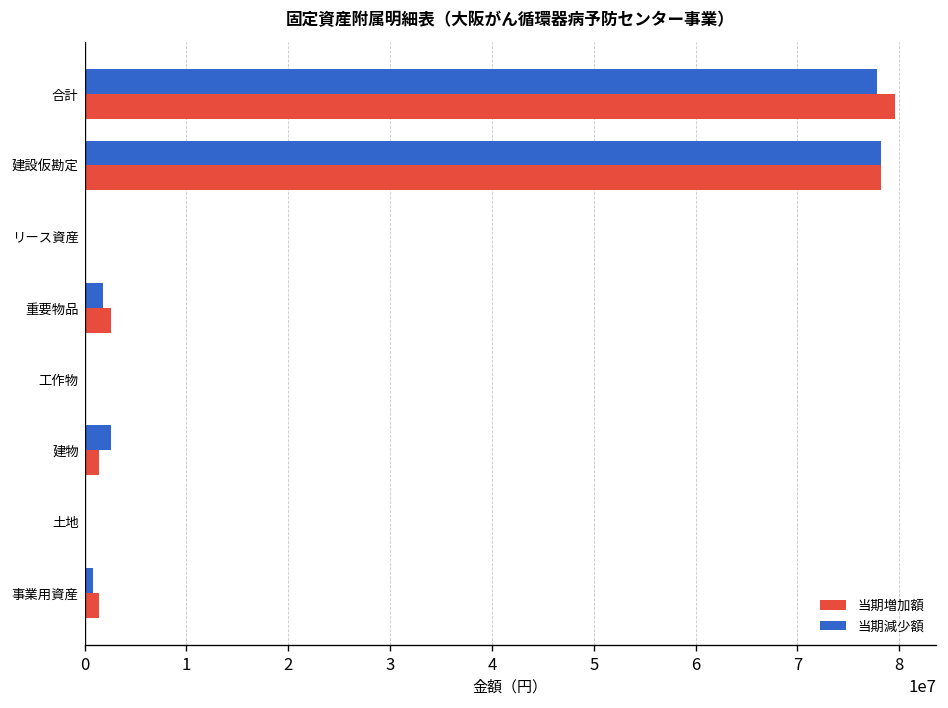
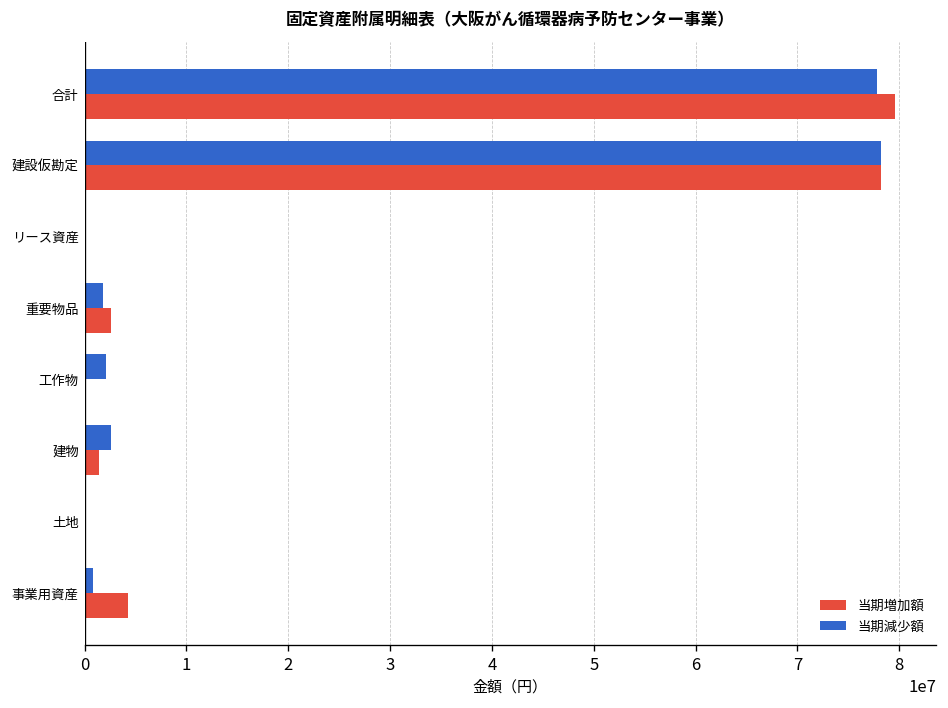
  {
    "当期増加額": {
      "合計": 80000000,
      "建設仮勘定": 78000000,
      "リース資産": 0,
      "重要物品": 3000000,
      "工作物": 0,
      "建物": 1000000,
      "土地": 0,
-     "事業用資産": 1000000
+     "事業用資産": 4000000
    },
    "当期減少額": {
      "合計": 78000000,
      "建設仮勘定": 78000000,
      "リース資産": 0,
      "重要物品": 2000000,
-     "工作物": 0,
+     "工作物": 2000000,
      "建物": 3000000,
      "土地": 0,
      "事業用資産": 1000000
    }
  }
